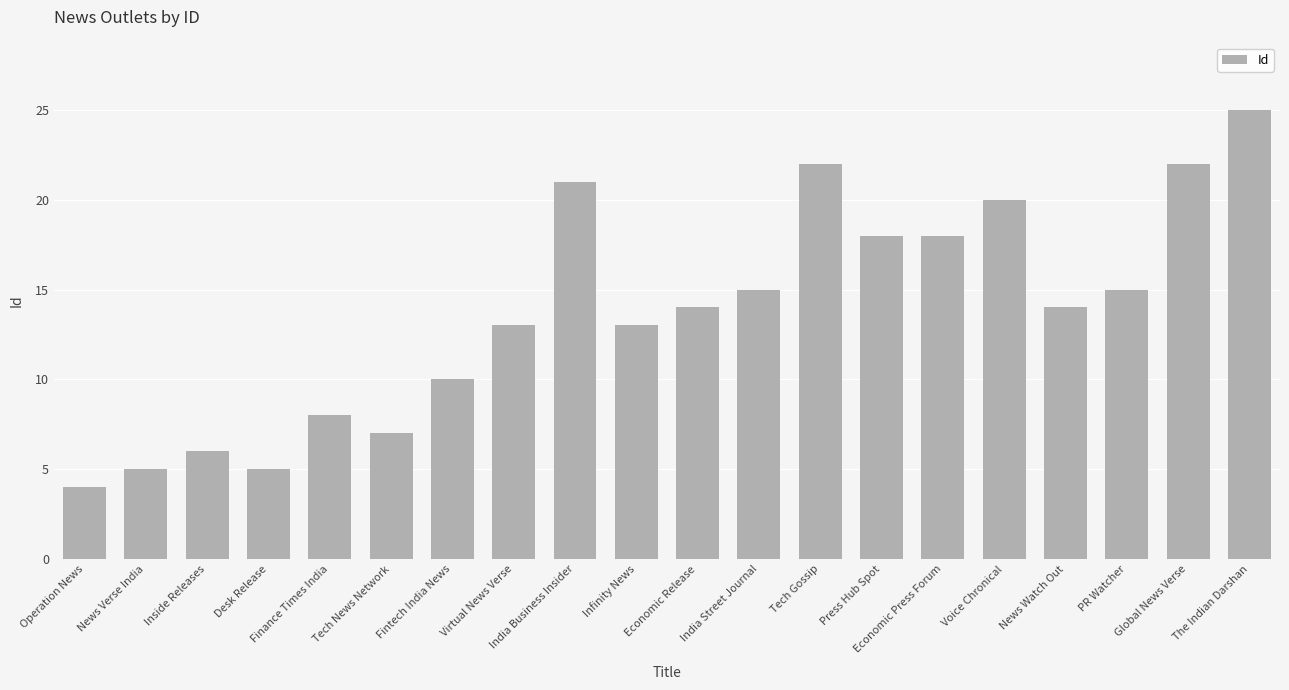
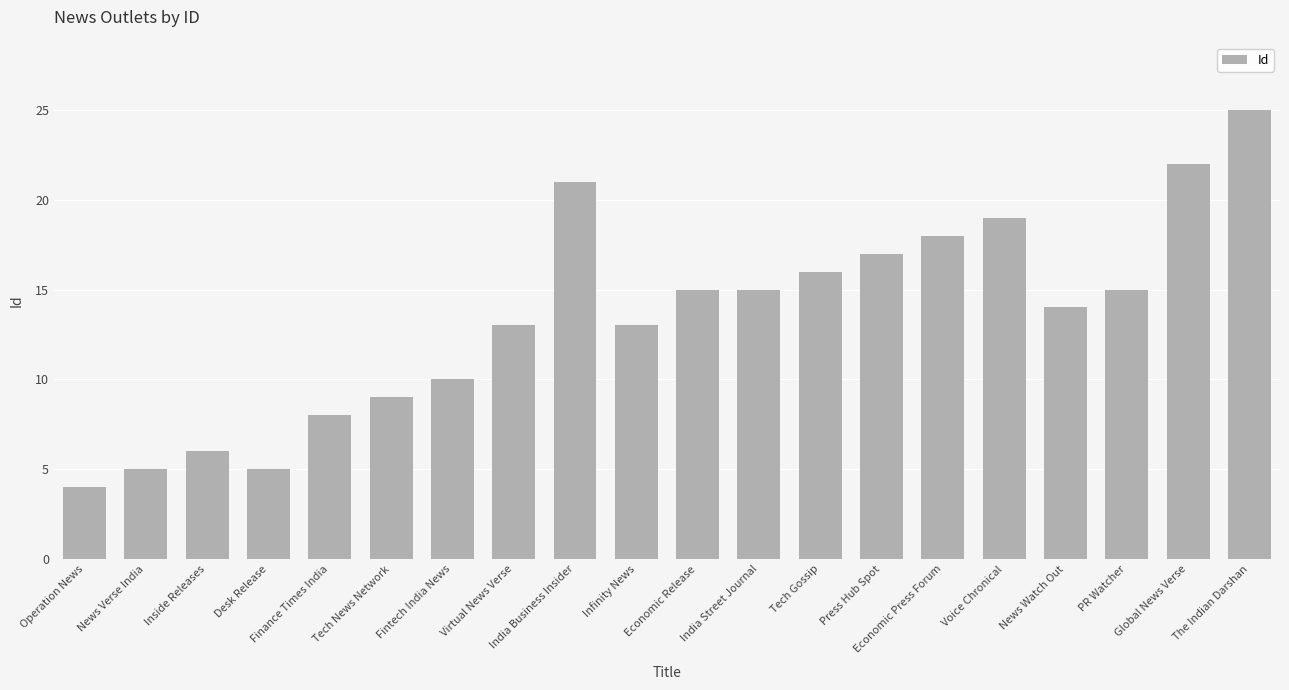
  {
    "Operation News": 4,
    "News Verse India": 5,
    "Inside Releases": 6,
    "Desk Release": 5,
    "Finance Times India": 8,
-   "Tech News Network": 7,
+   "Tech News Network": 9,
    "Fintech India News": 10,
    "Virtual News Verse": 13,
    "India Business Insider": 21,
    "Infinity News": 13,
-   "Economic Release": 14,
+   "Economic Release": 15,
    "India Street Journal": 15,
-   "Tech Gossip": 22,
-   "Press Hub Spot": 18,
+   "Tech Gossip": 16,
+   "Press Hub Spot": 17,
    "Economic Press Forum": 18,
-   "Voice Chronical": 20,
+   "Voice Chronical": 19,
    "News Watch Out": 14,
    "PR Watcher": 15,
    "Global News Verse": 22,
    "The Indian Darshan": 25
  }
